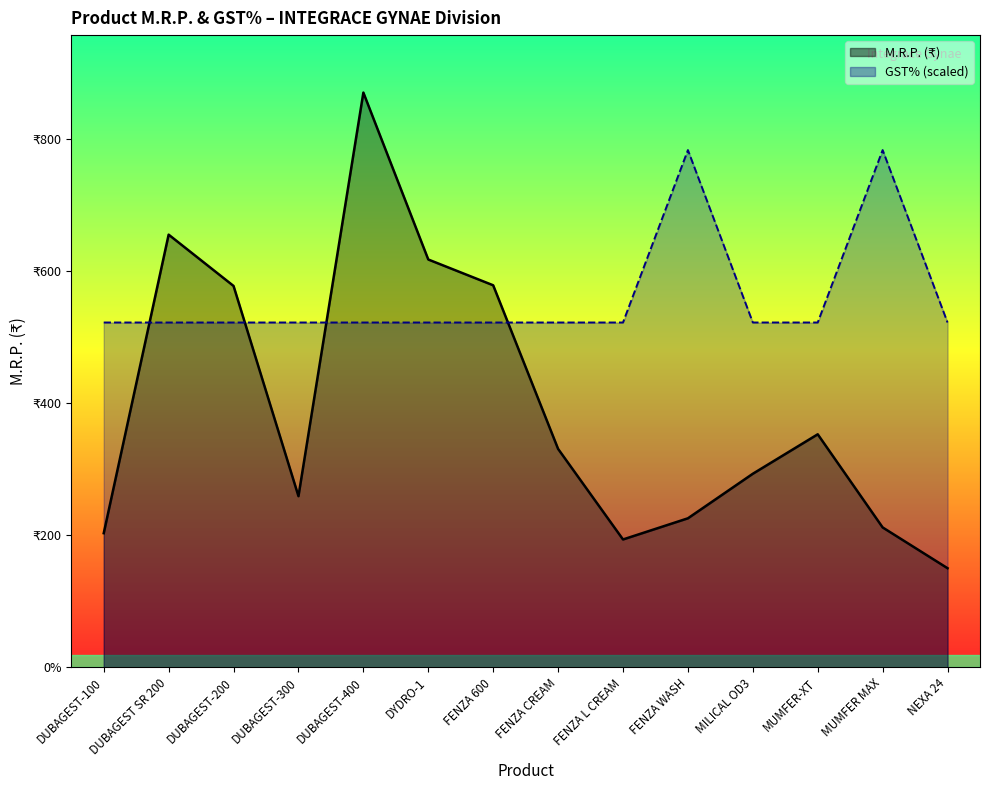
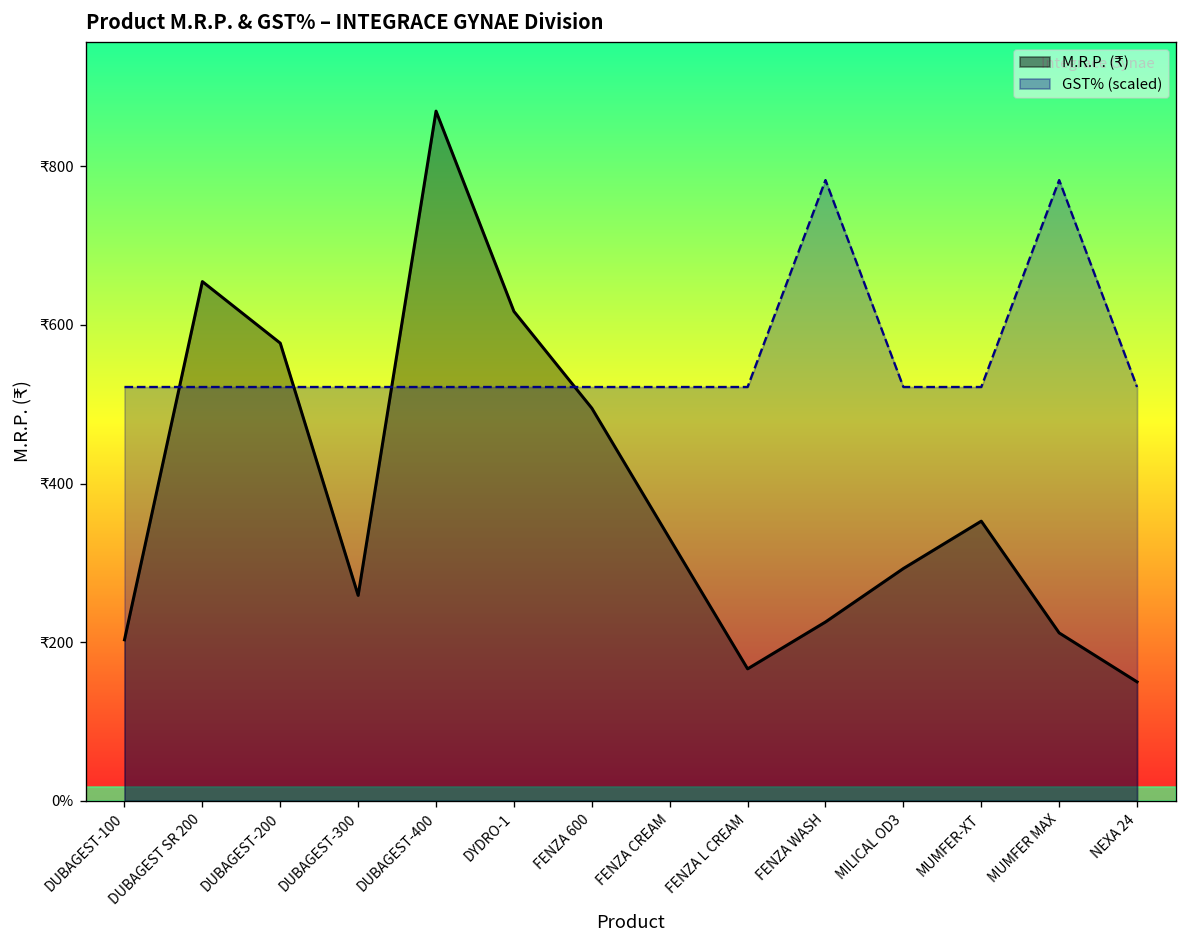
  {
    "M.R.P. (₹)": {
      "DUBAGEST-100": "₹200",
      "DUBAGEST SR 200": "₹650",
      "DUBAGEST-200": "₹580",
      "DUBAGEST-300": "₹260",
      "DUBAGEST-400": "₹870",
      "DYDRO-1": "₹620",
-     "FENZA 600": "₹580",
+     "FENZA 600": "₹500",
      "FENZA CREAM": "₹330",
-     "FENZA L CREAM": "₹190",
+     "FENZA L CREAM": "₹170",
      "FENZA WASH": "₹230",
      "MILICAL OD3": "₹290",
      "MUMFER-XT": "₹350",
      "MUMFER MAX": "₹210",
      "NEXA 24": "₹150"
    },
    "GST% (scaled)": {
      "DUBAGEST-100": "₹520",
      "DUBAGEST SR 200": "₹520",
      "DUBAGEST-200": "₹520",
      "DUBAGEST-300": "₹520",
      "DUBAGEST-400": "₹520",
      "DYDRO-1": "₹520",
      "FENZA 600": "₹520",
      "FENZA CREAM": "₹520",
      "FENZA L CREAM": "₹520",
      "FENZA WASH": "₹780",
      "MILICAL OD3": "₹520",
      "MUMFER-XT": "₹520",
      "MUMFER MAX": "₹780",
      "NEXA 24": "₹520"
    }
  }
